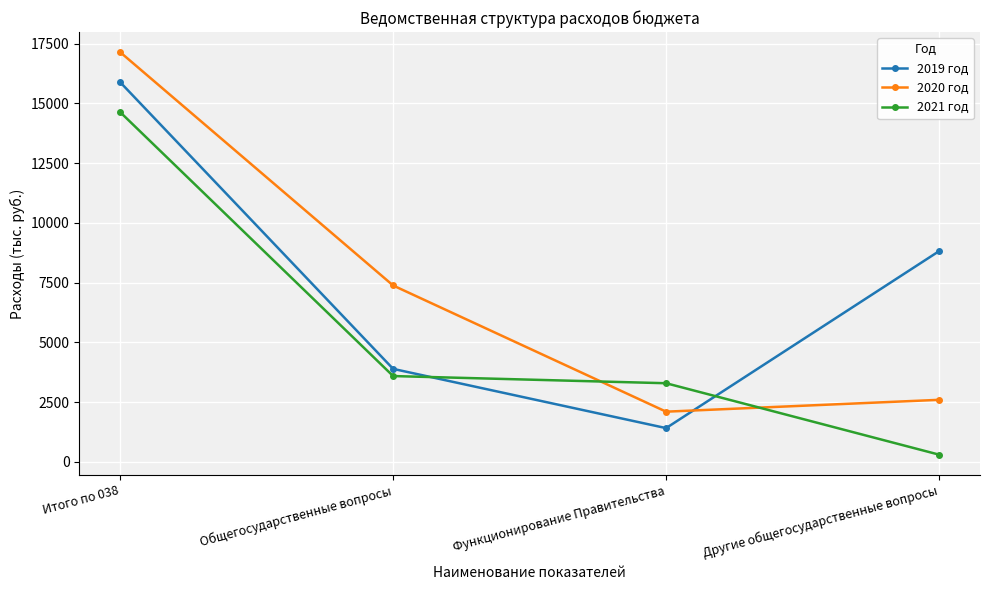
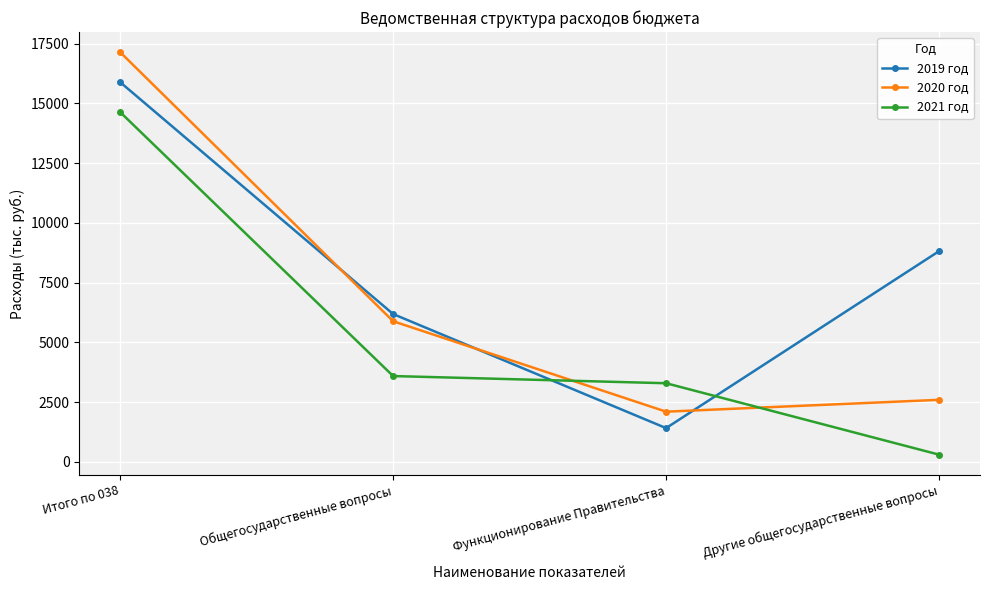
  {
    "2019 год": {
      "Итого по 038": 15900,
-     "Общегосударственные вопросы": 3900,
+     "Общегосударственные вопросы": 6200,
      "Функционирование Правительства": 1400,
      "Другие общегосударственные вопросы": 8800
    },
    "2020 год": {
      "Итого по 038": 17100,
-     "Общегосударственные вопросы": 7400,
+     "Общегосударственные вопросы": 5900,
      "Функционирование Правительства": 2100,
      "Другие общегосударственные вопросы": 2600
    },
    "2021 год": {
      "Итого по 038": 14600,
      "Общегосударственные вопросы": 3600,
      "Функционирование Правительства": 3300,
      "Другие общегосударственные вопросы": 300
    }
  }
